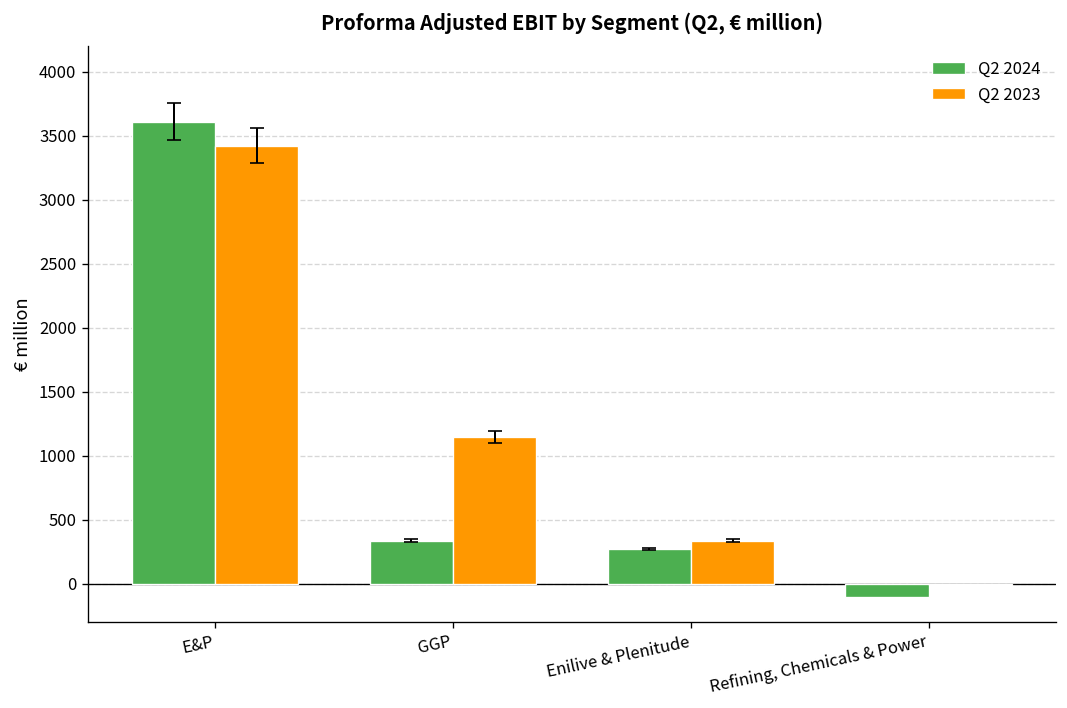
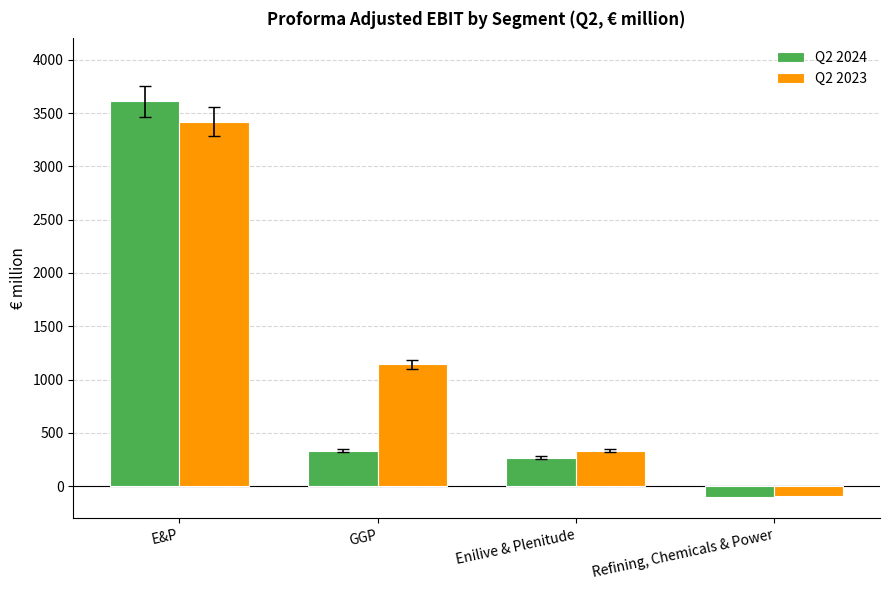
  {
    "Q2 2024": {
      "E&P": 3610,
      "GGP": 330,
      "Enilive & Plenitude": 270,
      "Refining, Chemicals & Power": -100
    },
    "Q2 2023": {
      "E&P": 3420,
      "GGP": 1140,
      "Enilive & Plenitude": 340,
-     "Refining, Chemicals & Power": -10
+     "Refining, Chemicals & Power": -90
    }
  }
